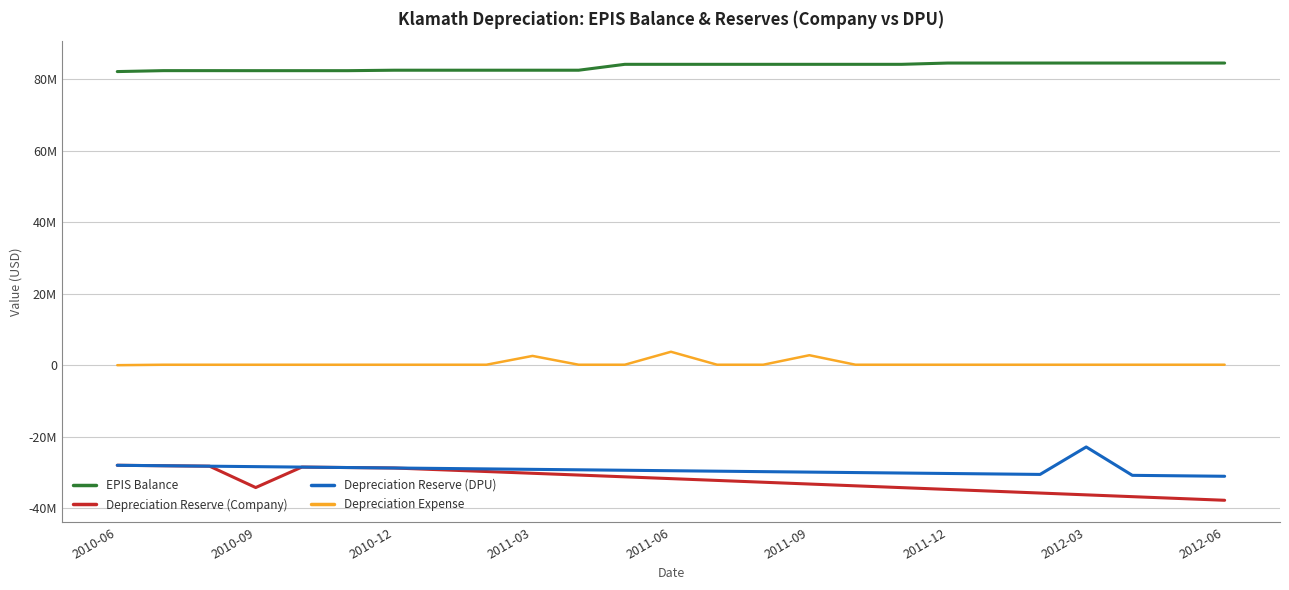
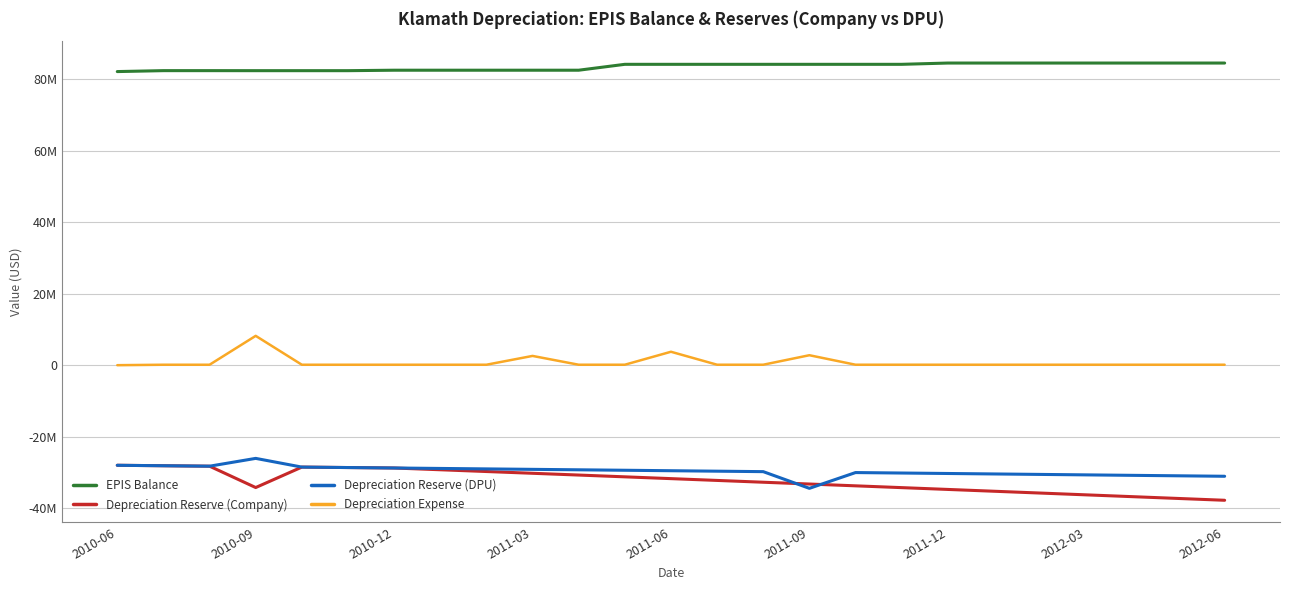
  {
    "EPIS Balance": {
      "2010-06": 82000000,
      "2010-09": 82000000,
      "2010-12": 83000000,
      "2011-03": 83000000,
      "2011-06": 84000000,
      "2011-09": 84000000,
      "2011-12": 85000000,
      "2012-03": 85000000,
      "2012-06": 85000000
    },
    "Depreciation Reserve (Company)": {
      "2010-09": -34000000,
      "2011-03": -30000000,
      "2011-06": -32000000,
      "2011-09": -33000000,
      "2011-12": -35000000,
      "2012-03": -36000000,
      "2012-06": -38000000
    },
    "Depreciation Reserve (DPU)": {
-     "2010-09": -28000000,
+     "2010-09": -26000000,
      "2011-03": -29000000,
      "2011-06": -30000000,
-     "2011-09": -30000000,
+     "2011-09": -34000000,
      "2011-12": -30000000,
-     "2012-03": -23000000,
+     "2012-03": -31000000,
      "2012-06": -31000000
    },
    "Depreciation Expense": {
      "2010-06": 0,
-     "2010-09": 0,
+     "2010-09": 8000000,
      "2010-12": 0,
      "2011-03": 3000000,
      "2011-06": 4000000,
      "2011-09": 3000000,
      "2011-12": 0,
      "2012-03": 0,
      "2012-06": 0
    }
  }
